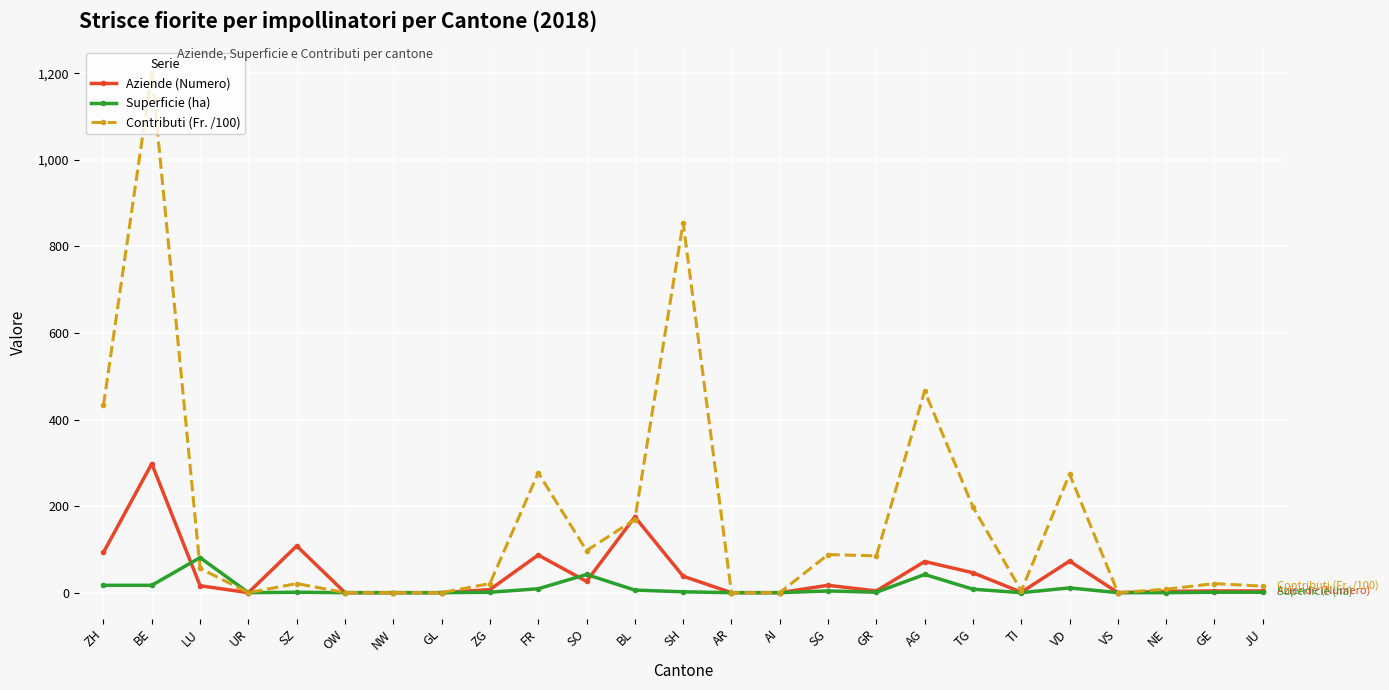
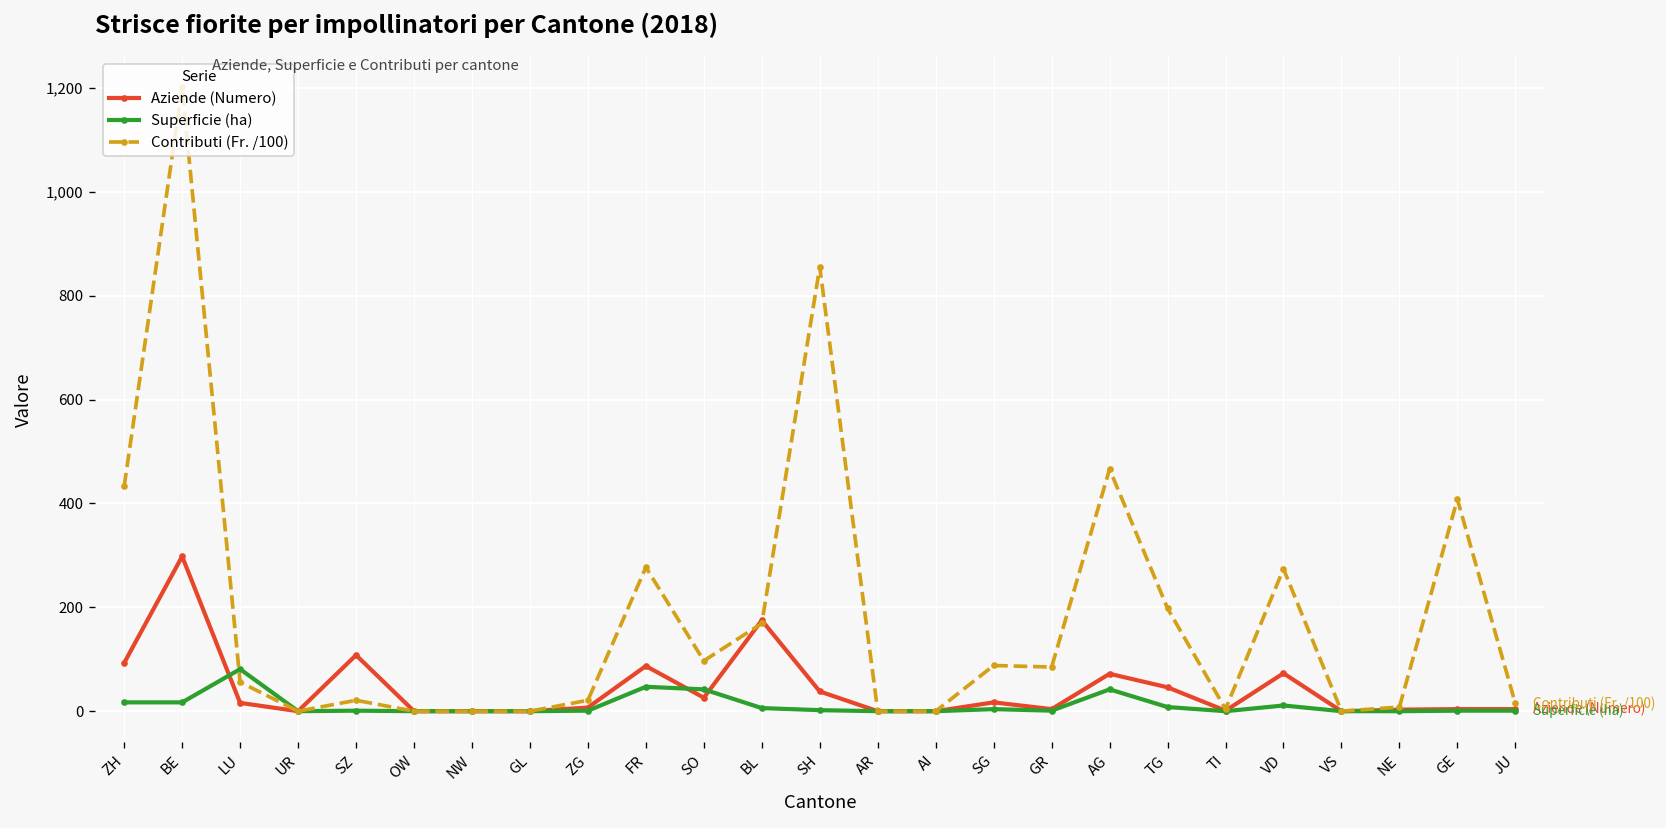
  {
    "Aziende (Numero)": {
      "ZH": 90,
      "BE": 300,
      "LU": 20,
      "SZ": 110,
      "ZG": 10,
      "FR": 90,
      "SO": 30,
      "BL": 180,
      "SH": 40,
      "SG": 20,
      "AG": 70,
      "TG": 50,
      "VD": 70
    },
    "Superficie (ha)": {
      "ZH": 20,
      "BE": 20,
      "LU": 80,
      "SZ": 0,
      "ZG": 0,
-     "FR": 10,
+     "FR": 50,
      "SO": 40,
      "BL": 10,
      "SH": 0,
      "SG": 0,
      "AG": 40,
      "TG": 10,
      "VD": 10
    },
    "Contributi (Fr. /100)": {
      "ZH": 430,
      "LU": 60,
      "SZ": 20,
      "ZG": 20,
      "FR": 280,
      "SO": 100,
      "BL": 170,
      "SH": 860,
      "SG": 90,
      "GR": 90,
      "AG": 470,
      "TG": 200,
      "VD": 270,
-     "GE": 20
+     "GE": 410
    }
  }
